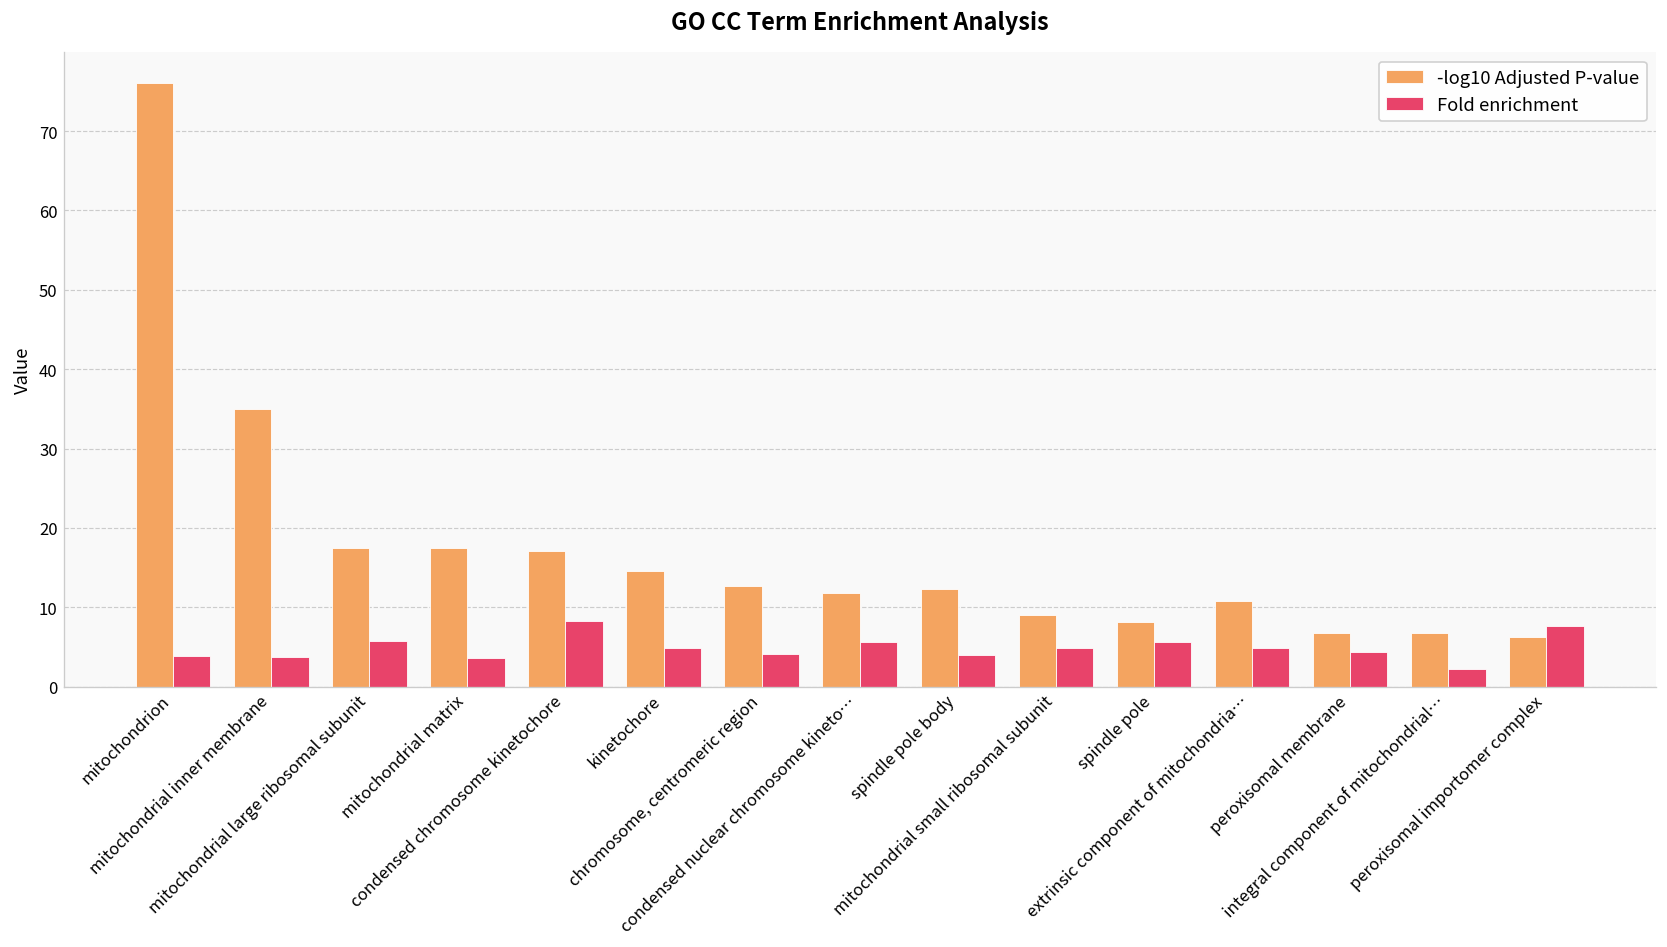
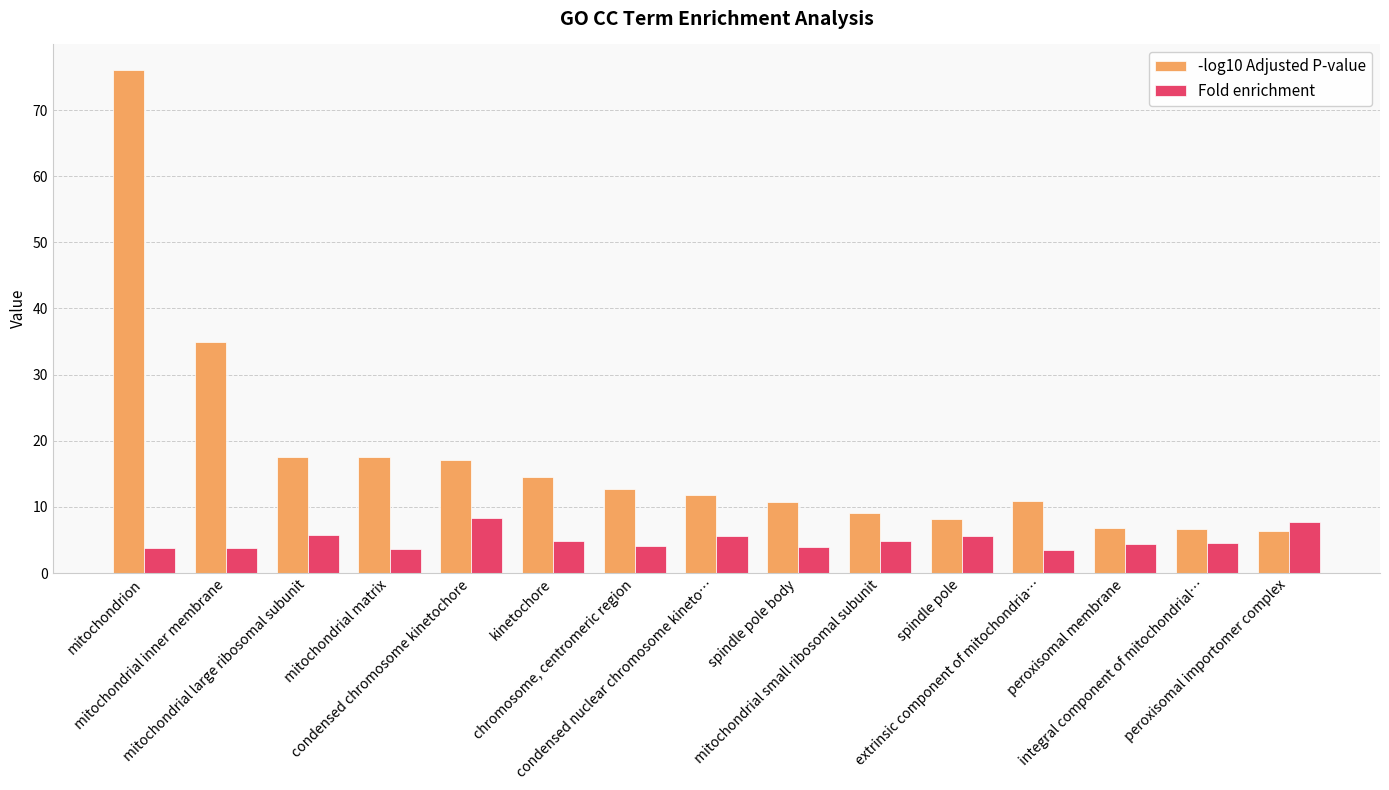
  {
    "-log10 Adjusted P-value": {
      "mitochondrion": 76,
      "mitochondrial inner membrane": 35,
      "mitochondrial large ribosomal subunit": 18,
      "mitochondrial matrix": 18,
      "condensed chromosome kinetochore": 17,
      "kinetochore": 15,
      "chromosome, centromeric region": 13,
      "condensed nuclear chromosome kineto…": 12,
-     "spindle pole body": 12,
+     "spindle pole body": 11,
      "mitochondrial small ribosomal subunit": 9,
      "spindle pole": 8,
      "extrinsic component of mitochondria…": 11,
      "peroxisomal membrane": 7,
      "integral component of mitochondrial…": 7,
      "peroxisomal importomer complex": 6
    },
    "Fold enrichment": {
      "mitochondrion": 4,
      "mitochondrial inner membrane": 4,
      "mitochondrial large ribosomal subunit": 6,
      "mitochondrial matrix": 4,
      "condensed chromosome kinetochore": 8,
      "kinetochore": 5,
      "chromosome, centromeric region": 4,
      "condensed nuclear chromosome kineto…": 6,
      "spindle pole body": 4,
      "mitochondrial small ribosomal subunit": 5,
      "spindle pole": 6,
-     "extrinsic component of mitochondria…": 5,
+     "extrinsic component of mitochondria…": 3,
      "peroxisomal membrane": 4,
-     "integral component of mitochondrial…": 2,
+     "integral component of mitochondrial…": 5,
      "peroxisomal importomer complex": 8
    }
  }
